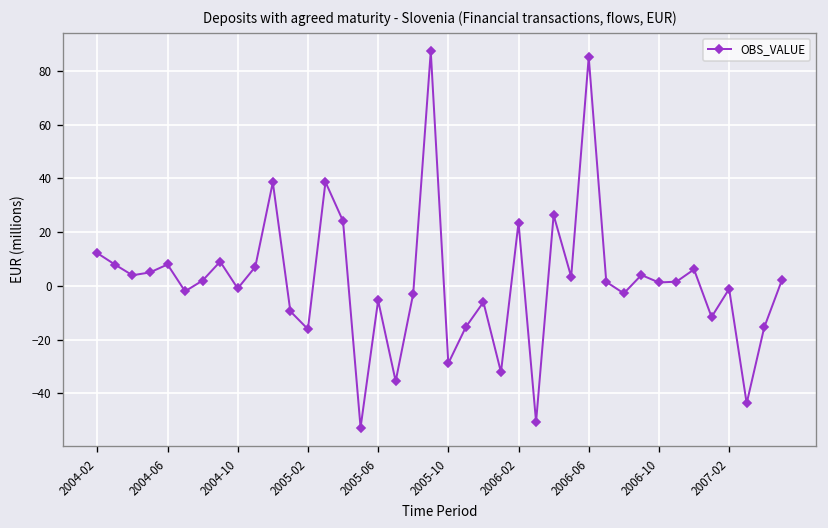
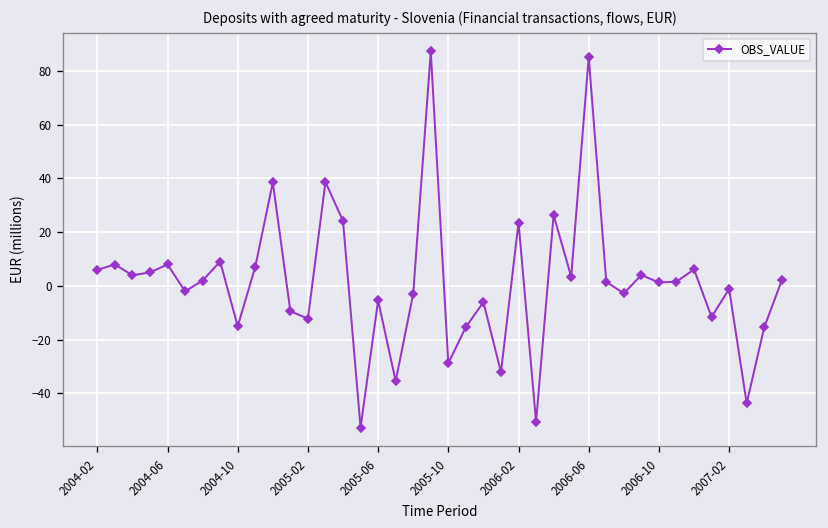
  {
-   "2004-02": 12,
+   "2004-02": 6,
    "2004-06": 8,
-   "2004-10": -1,
-   "2005-02": -16,
+   "2004-10": -15,
+   "2005-02": -12,
    "2005-06": -5,
    "2005-10": -29,
    "2006-02": 24,
    "2006-06": 85,
    "2006-10": 1,
    "2007-02": -1
  }
